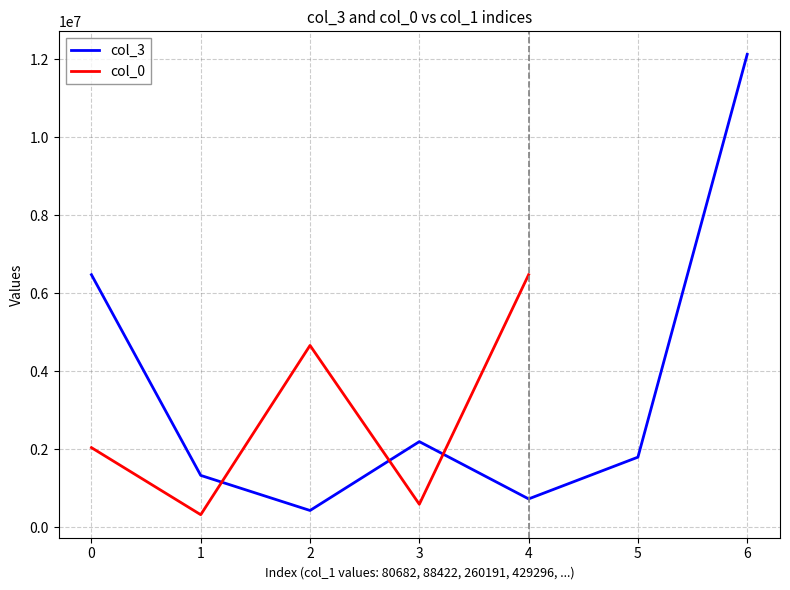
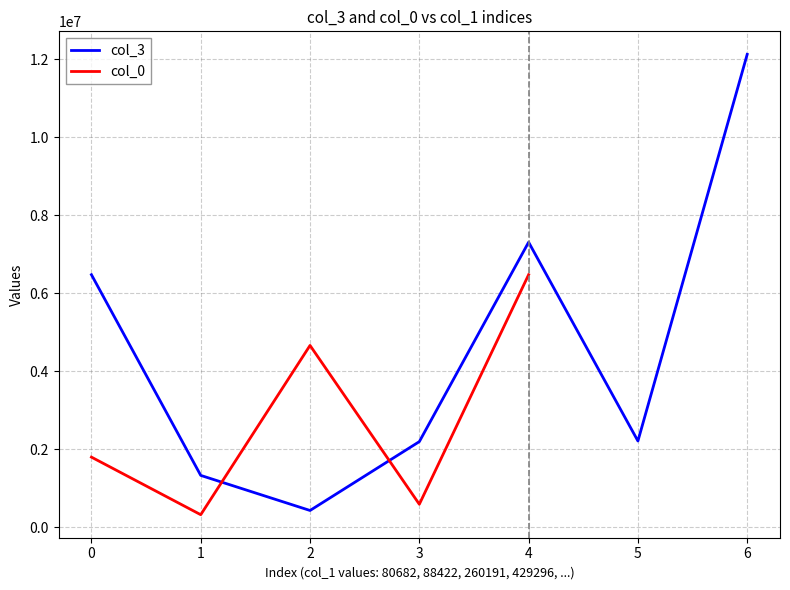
  {
    "col_3": {
      "0": 6500000,
      "1": 1300000,
      "2": 400000,
      "3": 2200000,
-     "4": 700000,
-     "5": 1800000,
+     "4": 7300000,
+     "5": 2200000,
      "6": 12100000
    },
    "col_0": {
-     "0": 2000000,
+     "0": 1800000,
      "1": 300000,
      "2": 4700000,
      "3": 600000,
      "4": 6500000
    }
  }
